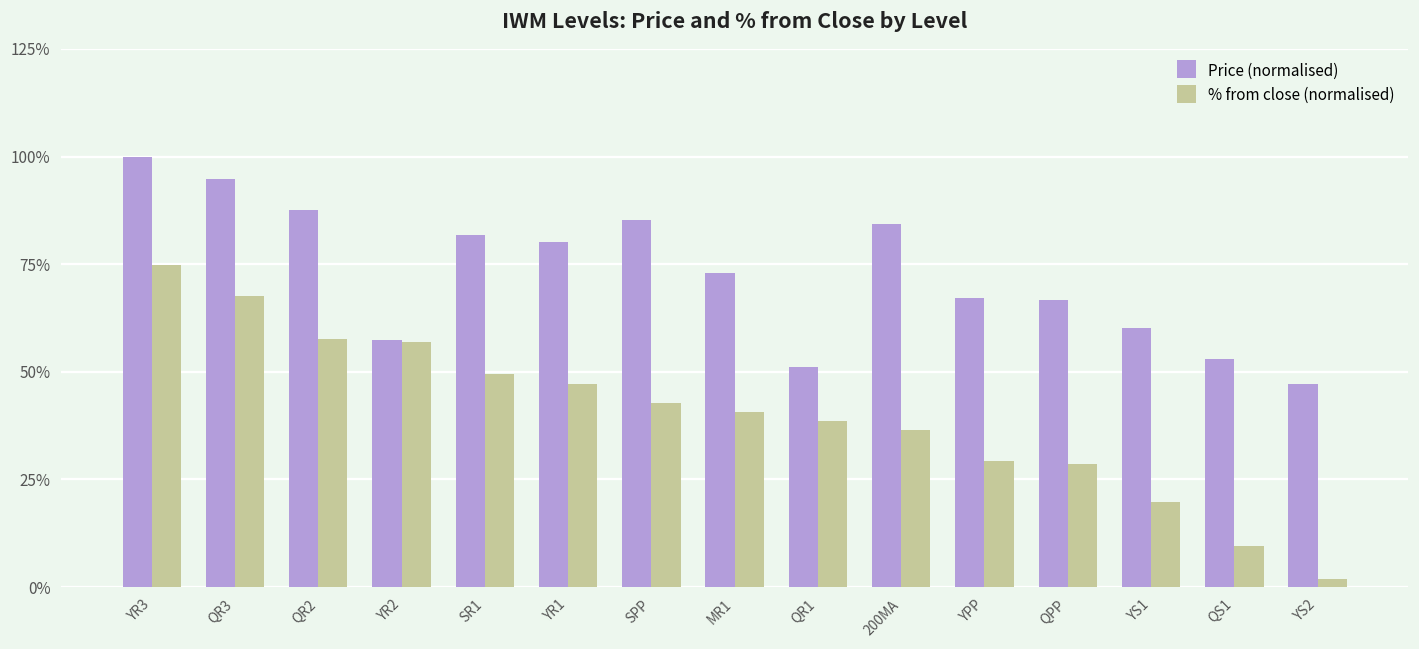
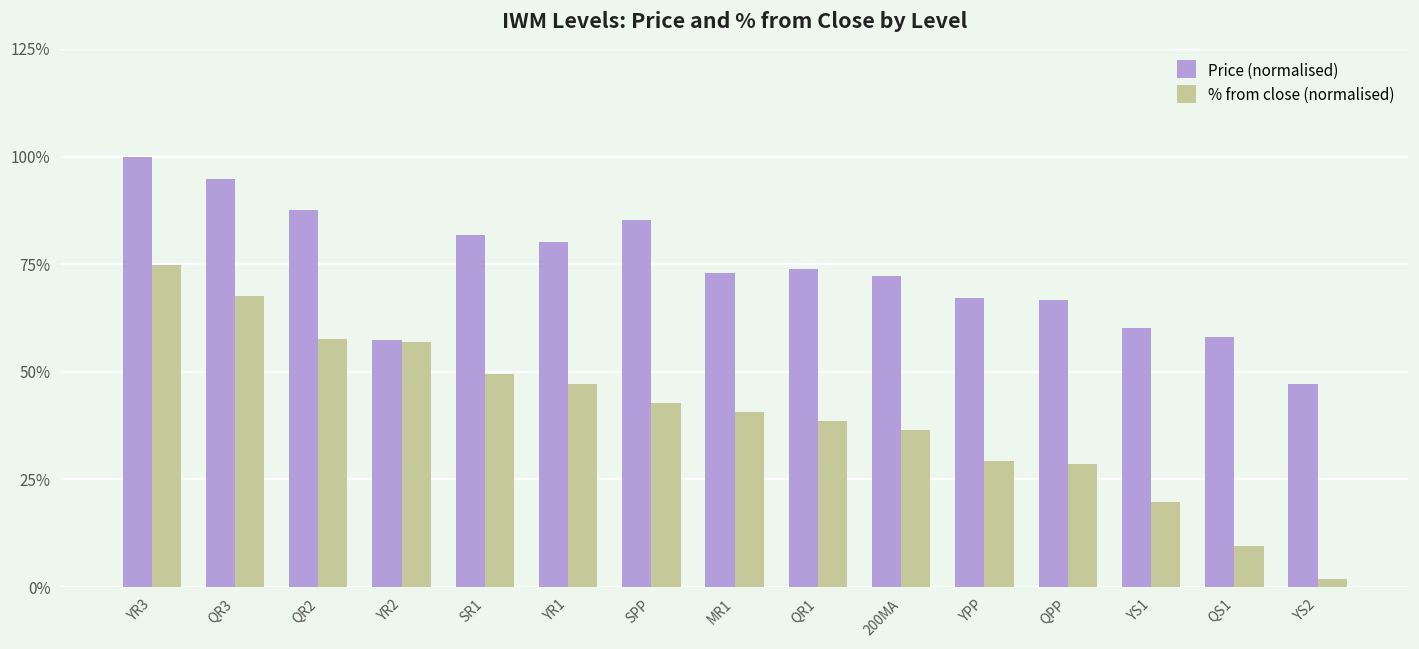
  {
    "Price (normalised)": {
      "YR3": "100%",
      "QR3": "95%",
      "QR2": "88%",
      "YR2": "57%",
      "SR1": "82%",
      "YR1": "80%",
      "SPP": "85%",
      "MR1": "73%",
-     "QR1": "51%",
-     "200MA": "84%",
+     "QR1": "74%",
+     "200MA": "72%",
      "YPP": "67%",
      "QPP": "67%",
      "YS1": "60%",
-     "QS1": "53%",
+     "QS1": "58%",
      "YS2": "47%"
    },
    "% from close (normalised)": {
      "YR3": "75%",
      "QR3": "68%",
      "QR2": "58%",
      "YR2": "57%",
      "SR1": "49%",
      "YR1": "47%",
      "SPP": "43%",
      "MR1": "41%",
      "QR1": "39%",
      "200MA": "37%",
      "YPP": "29%",
      "QPP": "29%",
      "YS1": "20%",
      "QS1": "10%",
      "YS2": "2%"
    }
  }
